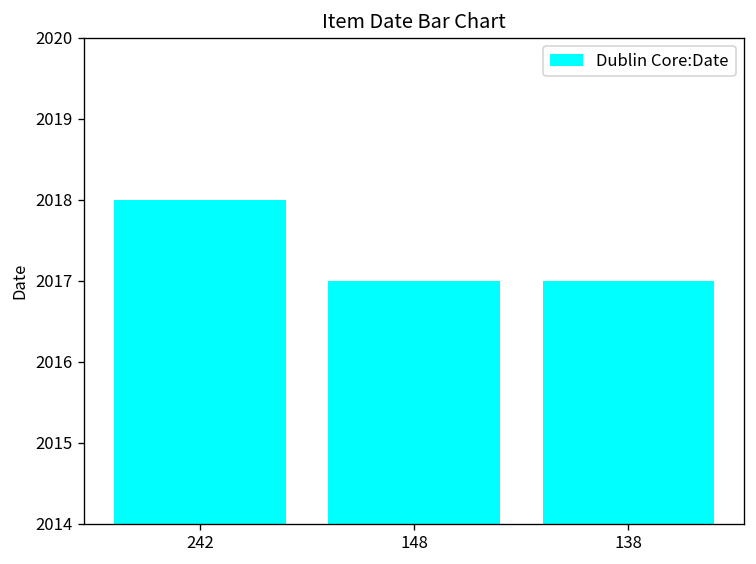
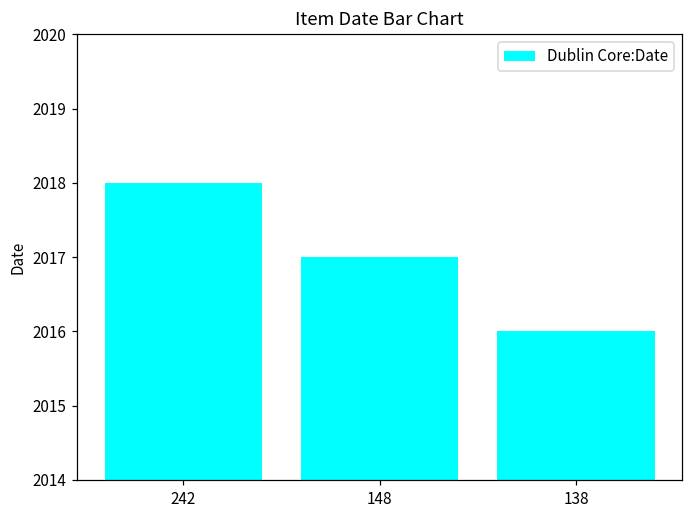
  {
    "242": 2018,
    "148": 2017,
-   "138": 2017
+   "138": 2016
  }
